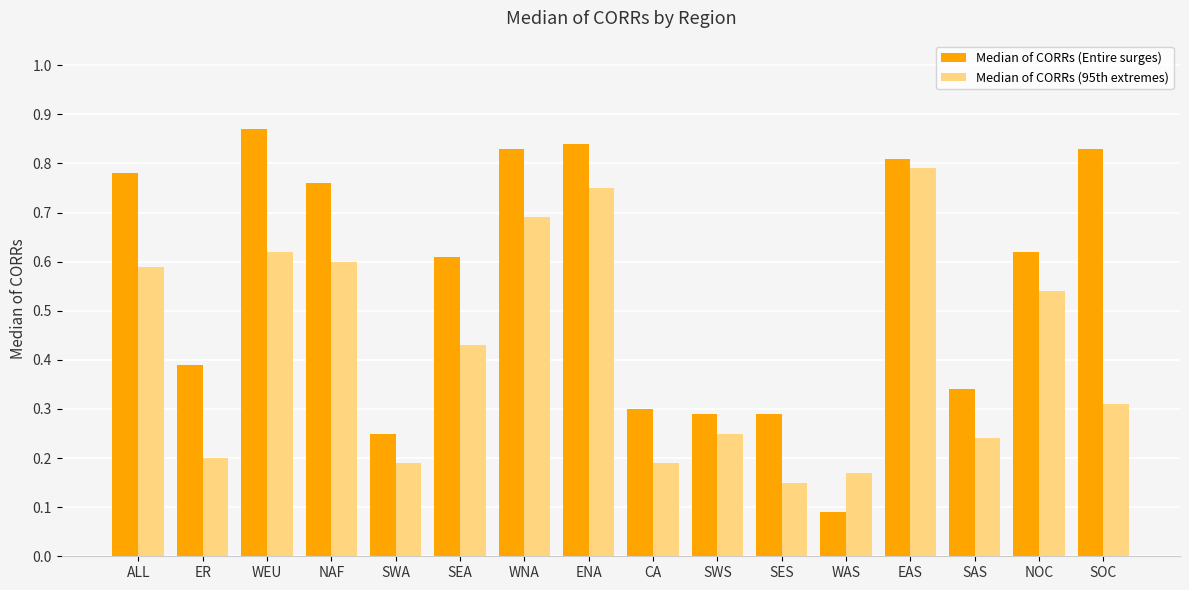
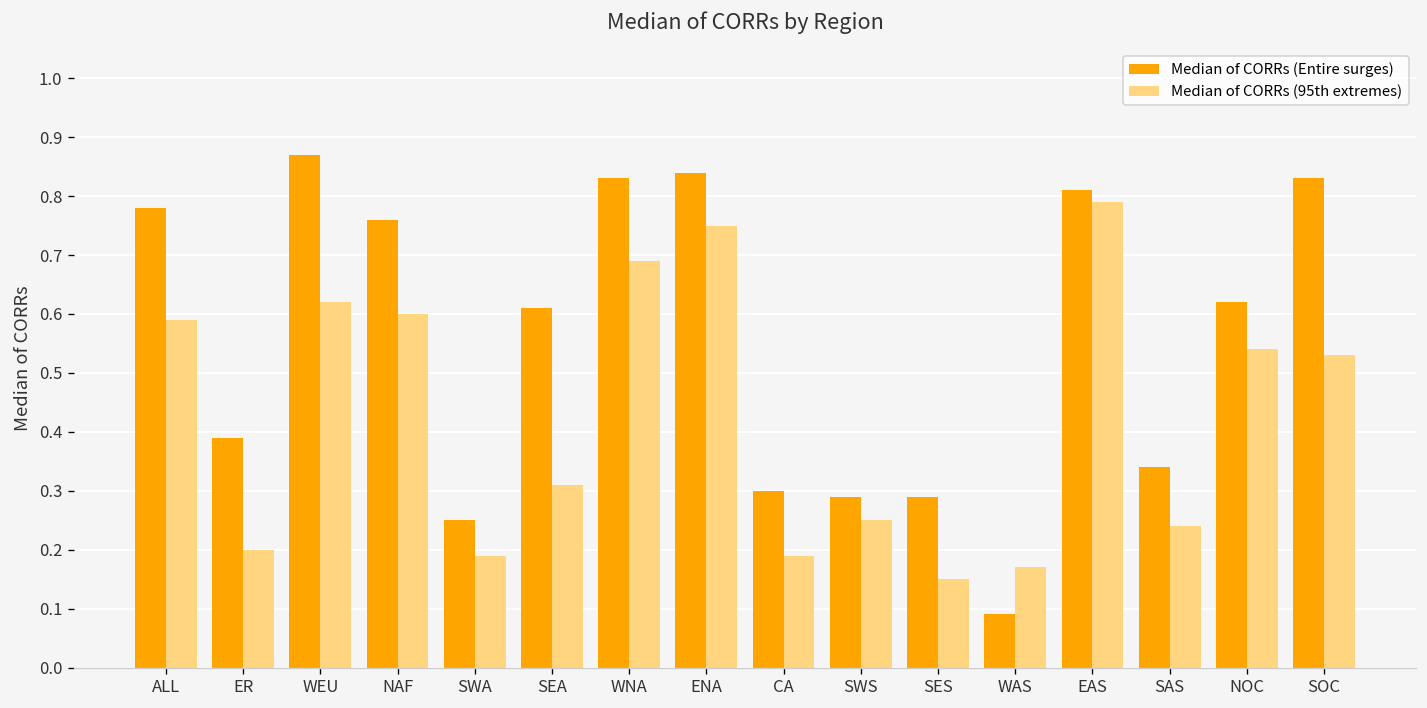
  {
    "Median of CORRs (Entire surges)": {
      "ALL": 0.78,
      "ER": 0.39,
      "WEU": 0.87,
      "NAF": 0.76,
      "SWA": 0.25,
      "SEA": 0.61,
      "WNA": 0.83,
      "ENA": 0.84,
      "CA": 0.30,
      "SWS": 0.29,
      "SES": 0.29,
      "WAS": 0.09,
      "EAS": 0.81,
      "SAS": 0.34,
      "NOC": 0.62,
      "SOC": 0.83
    },
    "Median of CORRs (95th extremes)": {
      "ALL": 0.59,
      "ER": 0.20,
      "WEU": 0.62,
      "NAF": 0.60,
      "SWA": 0.19,
-     "SEA": 0.43,
+     "SEA": 0.31,
      "WNA": 0.69,
      "ENA": 0.75,
      "CA": 0.19,
      "SWS": 0.25,
      "SES": 0.15,
      "WAS": 0.17,
      "EAS": 0.79,
      "SAS": 0.24,
      "NOC": 0.54,
-     "SOC": 0.31
+     "SOC": 0.53
    }
  }
